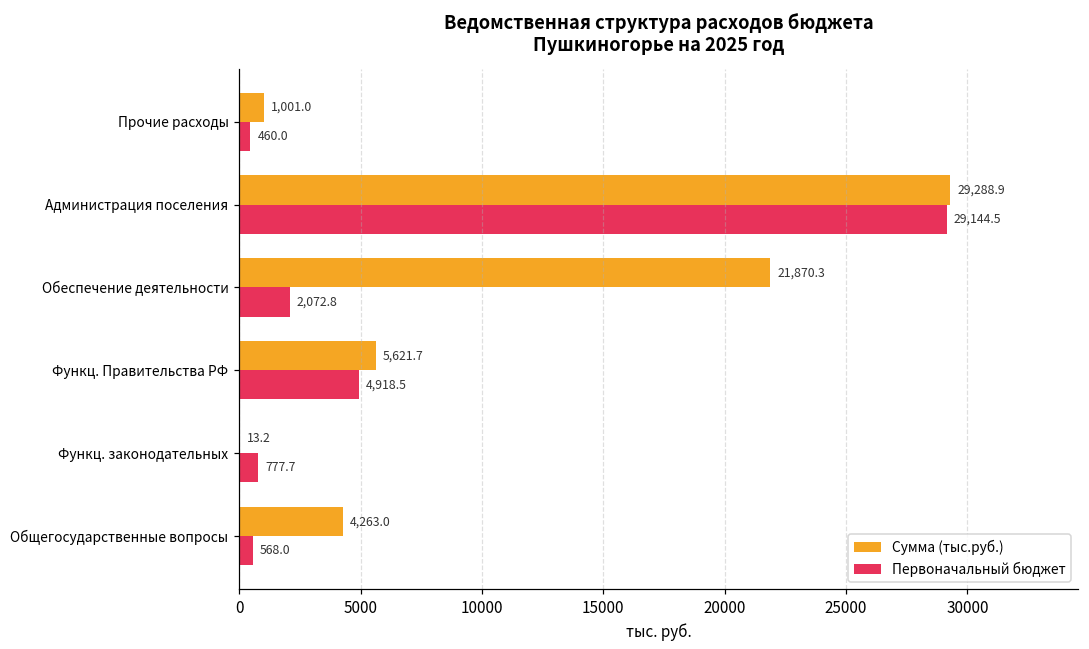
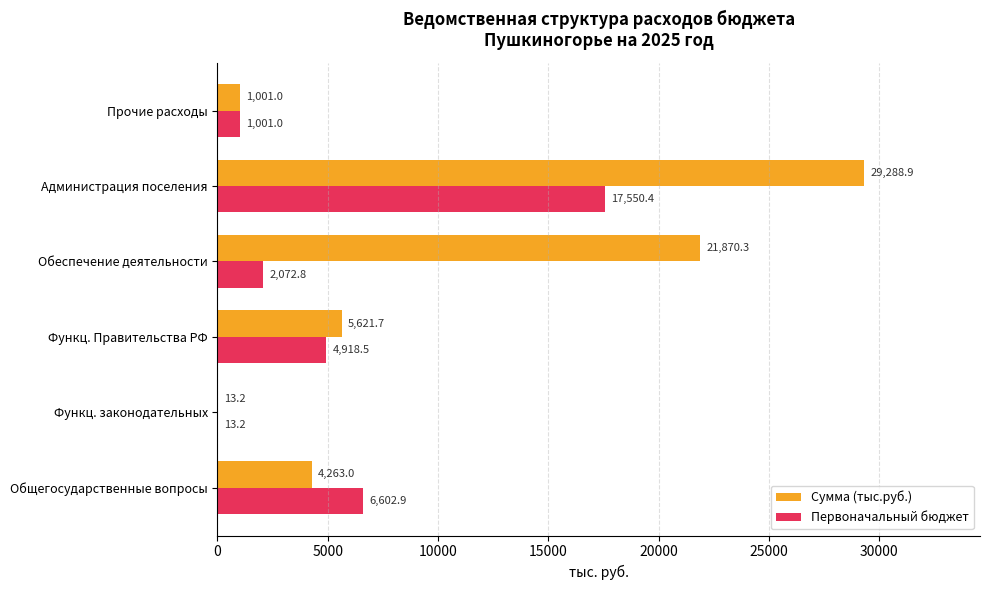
  {
    "Сумма (тыс.руб.)": {
      "Прочие расходы": "1,001.0",
      "Администрация поселения": "29,288.9",
      "Обеспечение деятельности": "21,870.3",
      "Функц. Правительства РФ": "5,621.7",
      "Функц. законодательных": "13.2",
      "Общегосударственные вопросы": "4,263.0"
    },
    "Первоначальный бюджет": {
-     "Прочие расходы": "460.0",
-     "Администрация поселения": "29,144.5",
+     "Прочие расходы": "1,001.0",
+     "Администрация поселения": "17,550.4",
      "Обеспечение деятельности": "2,072.8",
      "Функц. Правительства РФ": "4,918.5",
-     "Функц. законодательных": "777.7",
-     "Общегосударственные вопросы": "568.0"
+     "Функц. законодательных": "13.2",
+     "Общегосударственные вопросы": "6,602.9"
    }
  }
